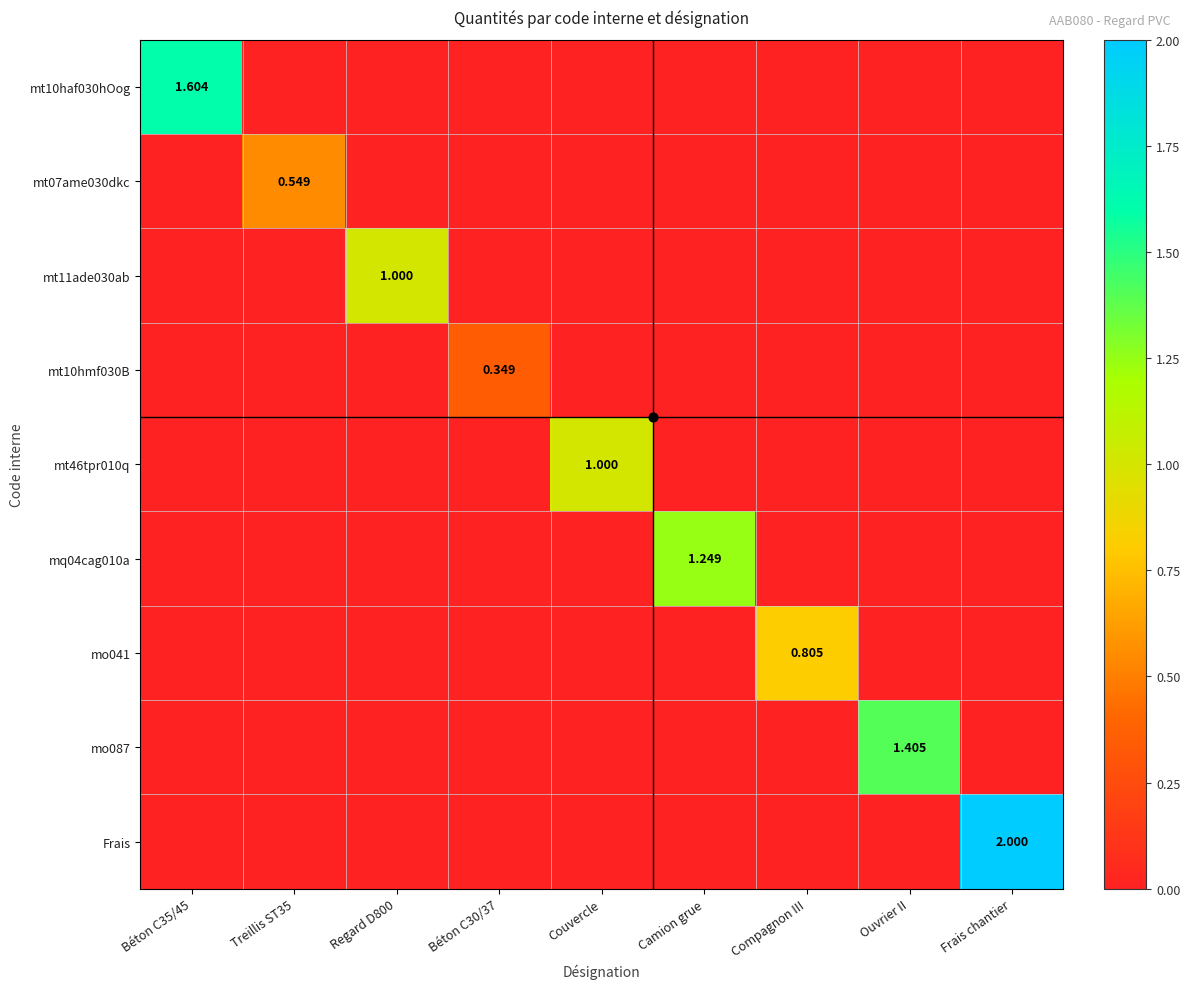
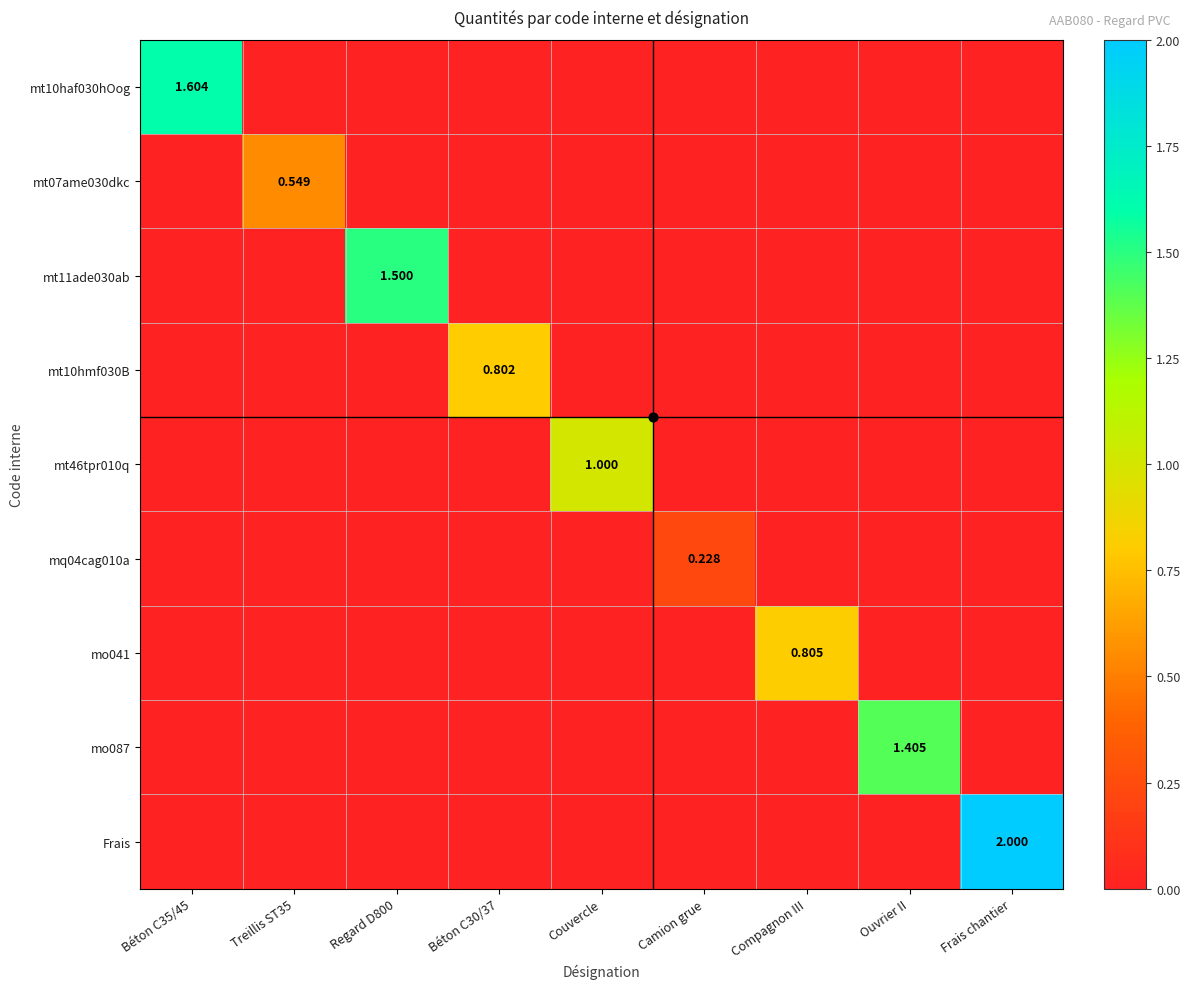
  {
    "mt10haf030hOog": {
      "Béton C35/45": 1.604
    },
    "mt07ame030dkc": {
      "Treillis ST35": 0.549
    },
    "mt11ade030ab": {
-     "Regard D800": 1.000
+     "Regard D800": 1.500
    },
    "mt10hmf030B": {
-     "Béton C30/37": 0.349
+     "Béton C30/37": 0.802
    },
    "mt46tpr010q": {
      "Couvercle": 1.000
    },
    "mq04cag010a": {
-     "Camion grue": 1.249
+     "Camion grue": 0.228
    },
    "mo041": {
      "Compagnon III": 0.805
    },
    "mo087": {
      "Ouvrier II": 1.405
    },
    "Frais": {
      "Frais chantier": 2.000
    }
  }
